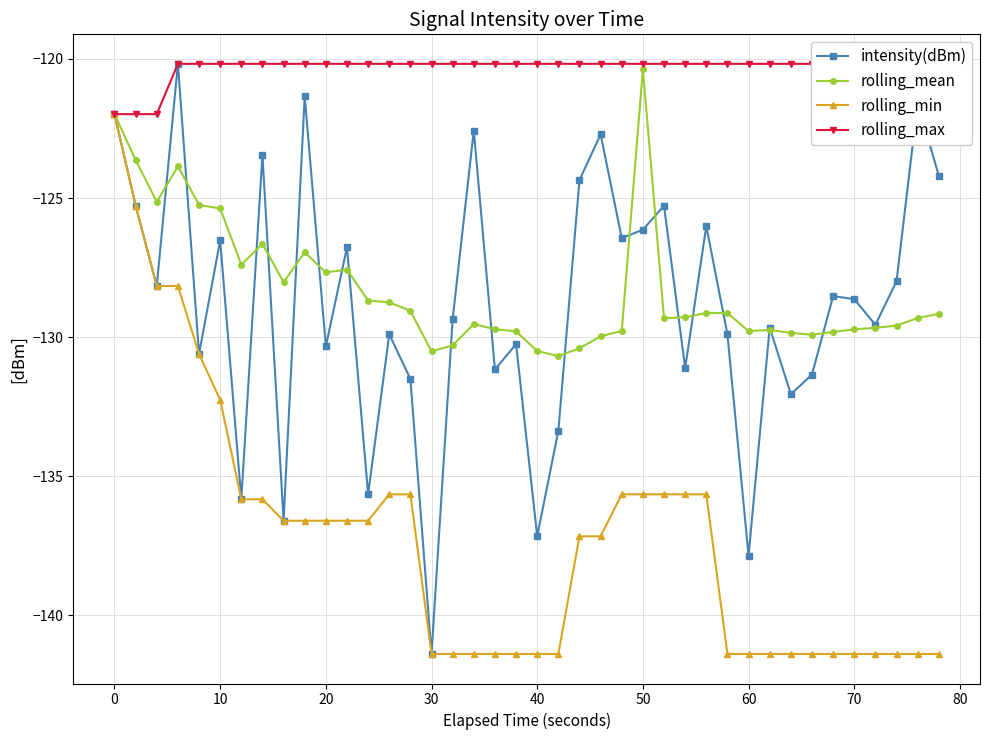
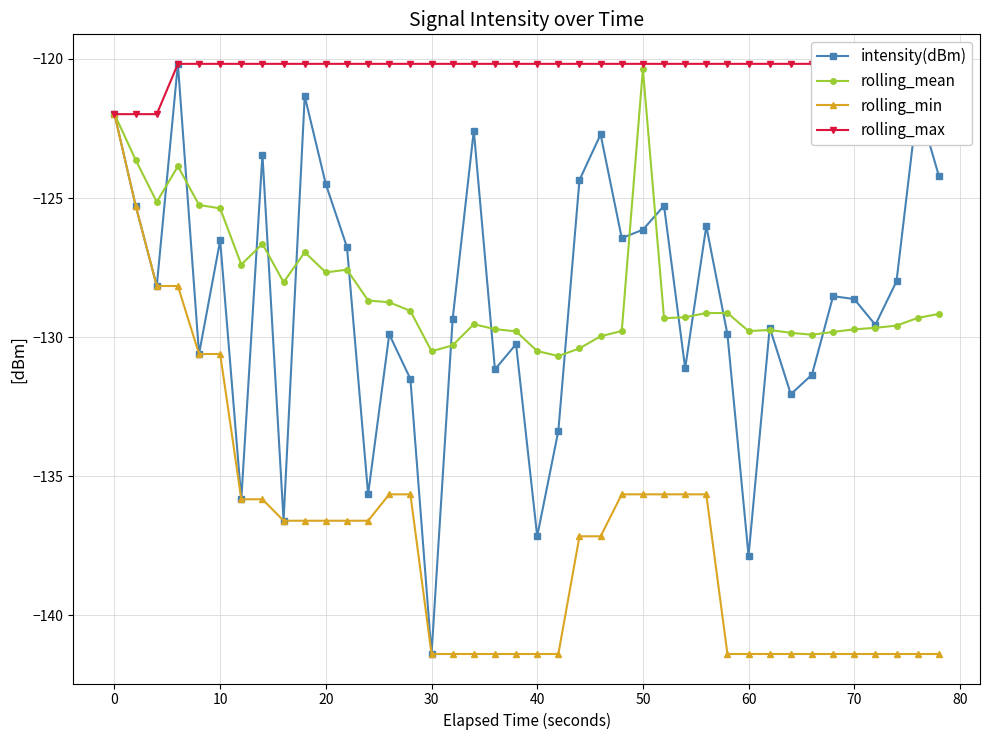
  {
    "intensity(dBm)": {
      "10": -126.5,
-     "20": -130.3,
+     "20": -124.5,
      "40": -137.2,
      "50": -126.1,
      "60": -137.9,
      "70": -128.6
    },
    "rolling_mean": {
      "10": -125.4,
      "20": -127.7,
      "30": -130.5,
      "40": -130.5,
      "50": -120.4,
      "60": -129.8,
      "70": -129.7
    },
    "rolling_min": {
-     "10": -132.2,
+     "10": -130.6,
      "20": -136.6,
      "40": -141.4,
      "50": -135.6,
      "60": -141.4,
      "70": -141.4
    },
    "rolling_max": {
      "10": -120.2,
      "20": -120.2,
      "30": -120.2,
      "40": -120.2,
      "50": -120.2,
      "60": -120.2
    }
  }
